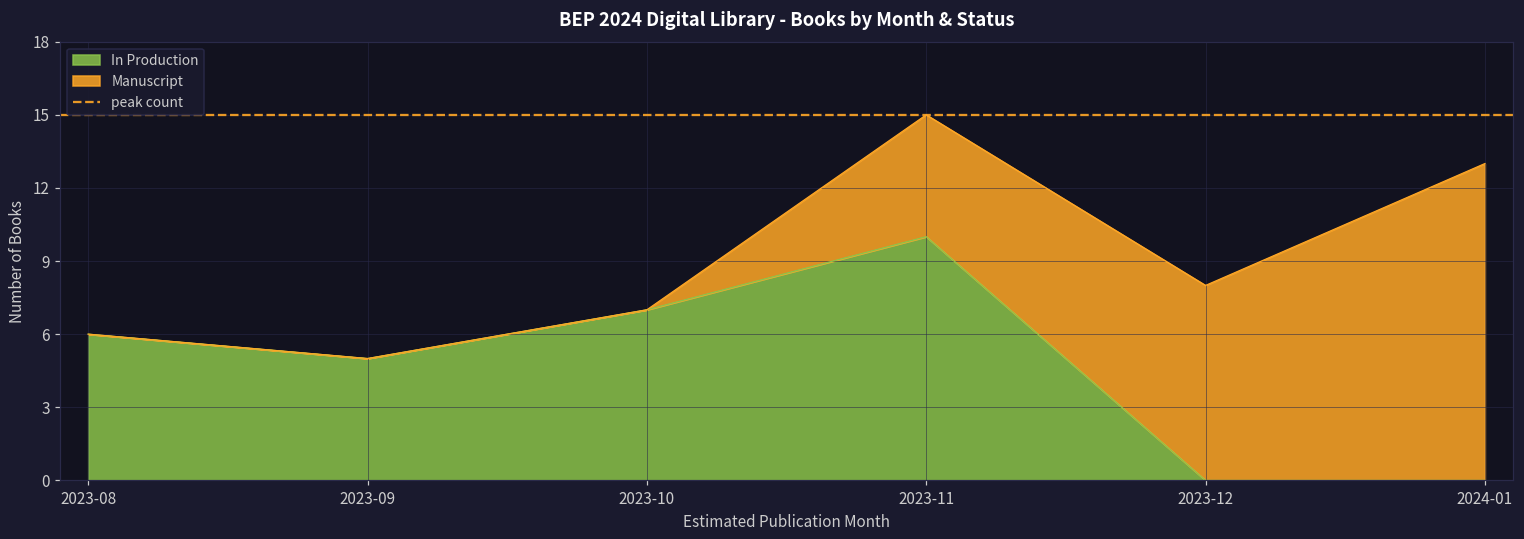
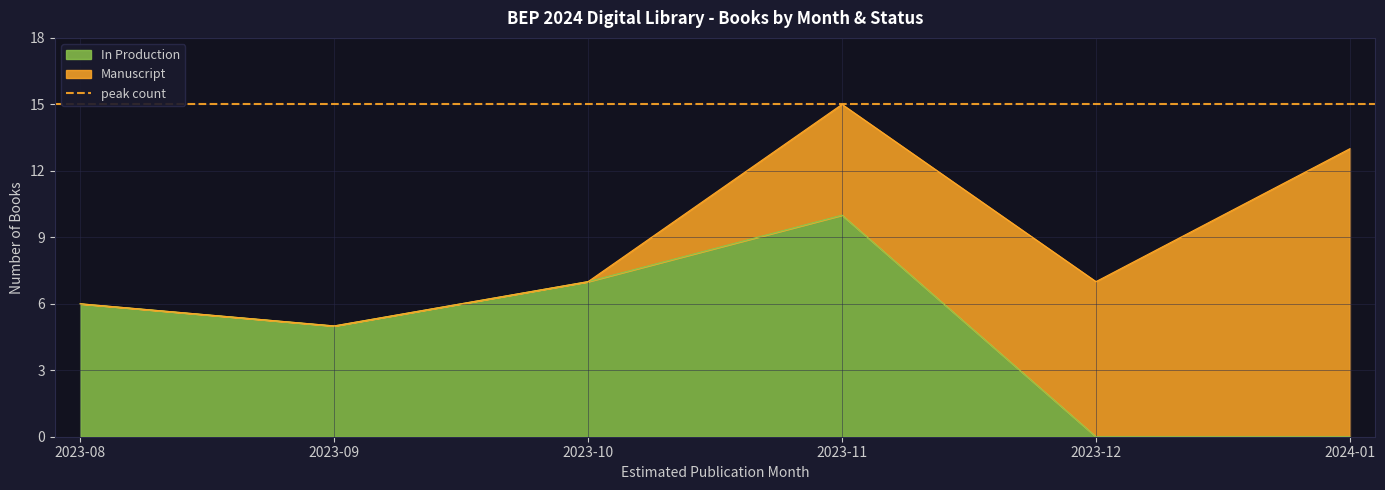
  {
    "In Production": {
      "2023-11": 10,
      "2023-12": 0,
      "2024-01": 0
    },
    "Manuscript": {
      "2023-11": 5,
-     "2023-12": 8,
+     "2023-12": 7,
      "2024-01": 13
    }
  }
